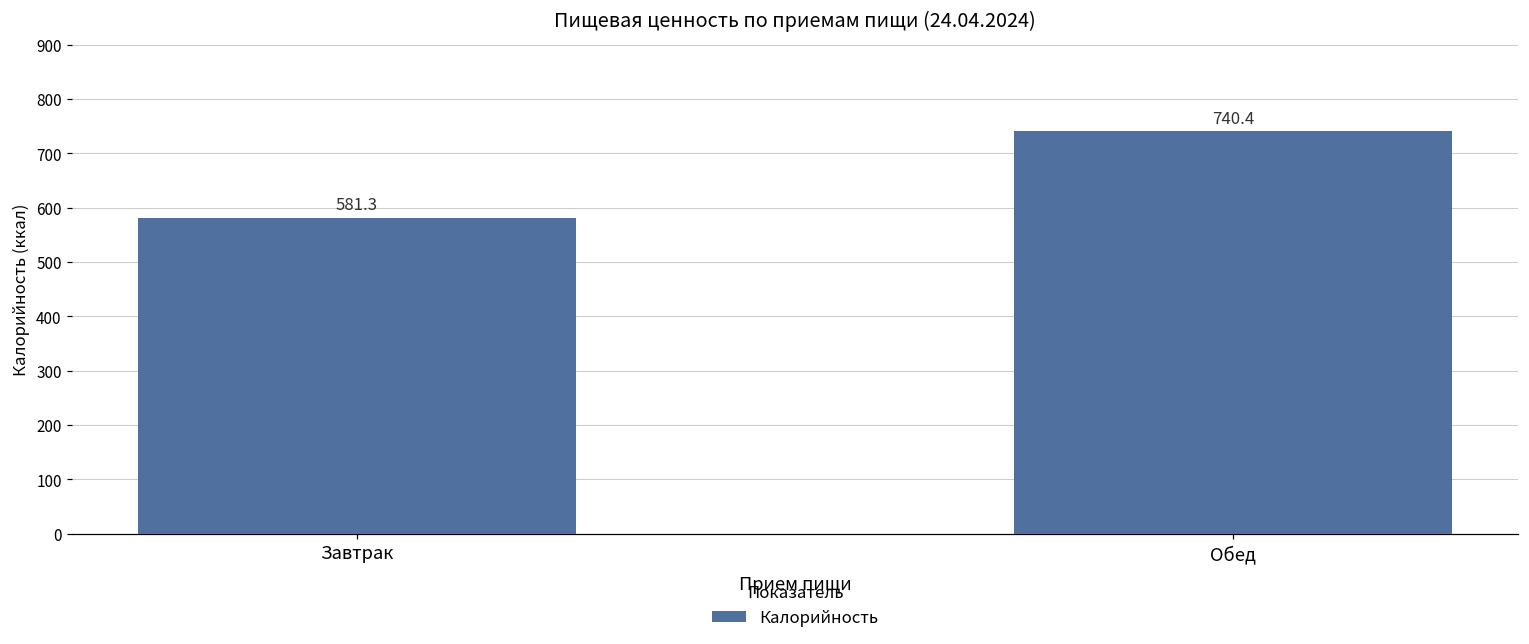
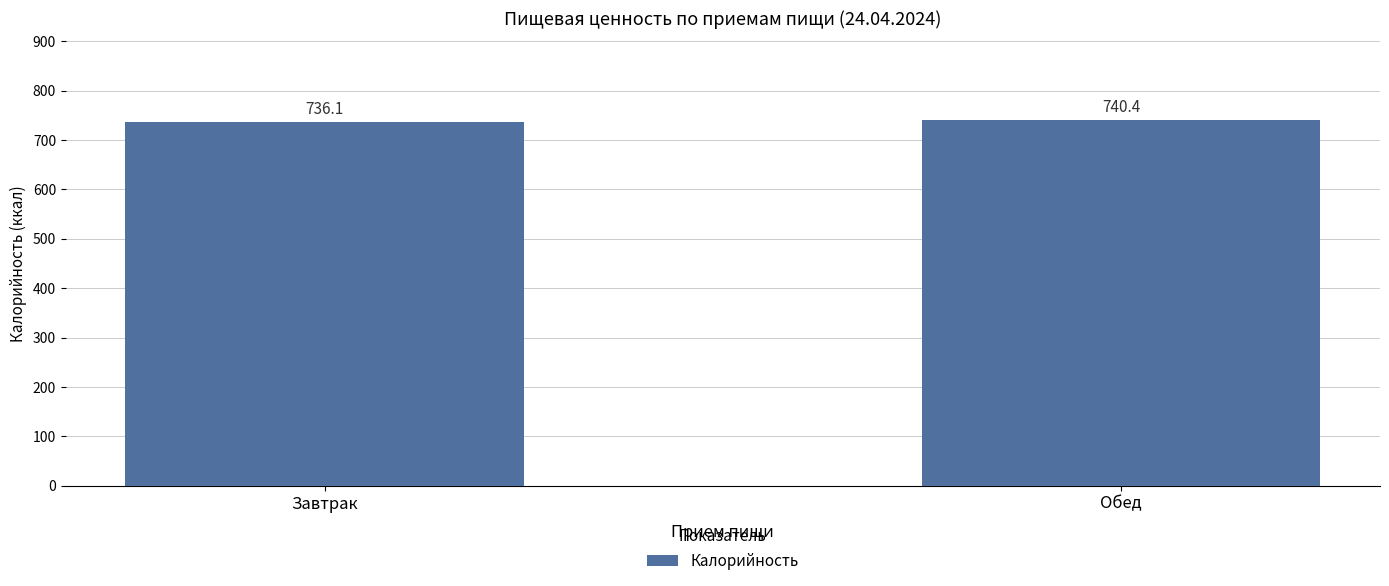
  {
-   "Завтрак": 581.3,
+   "Завтрак": 736.1,
    "Обед": 740.4
  }
